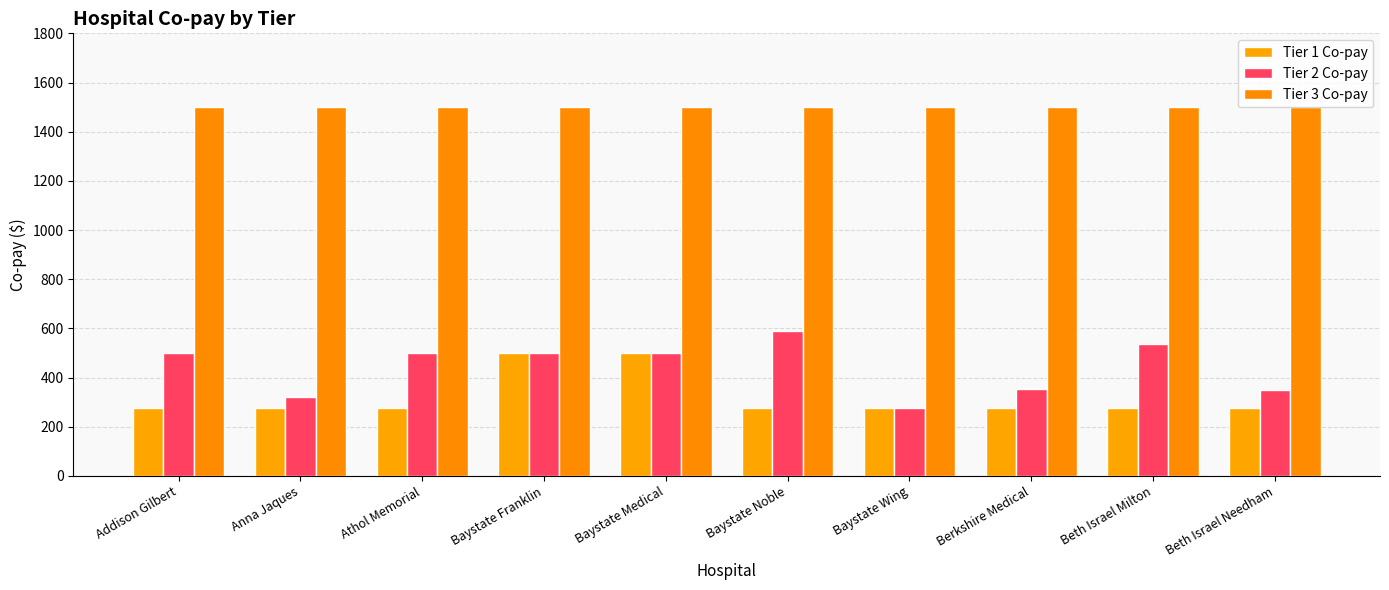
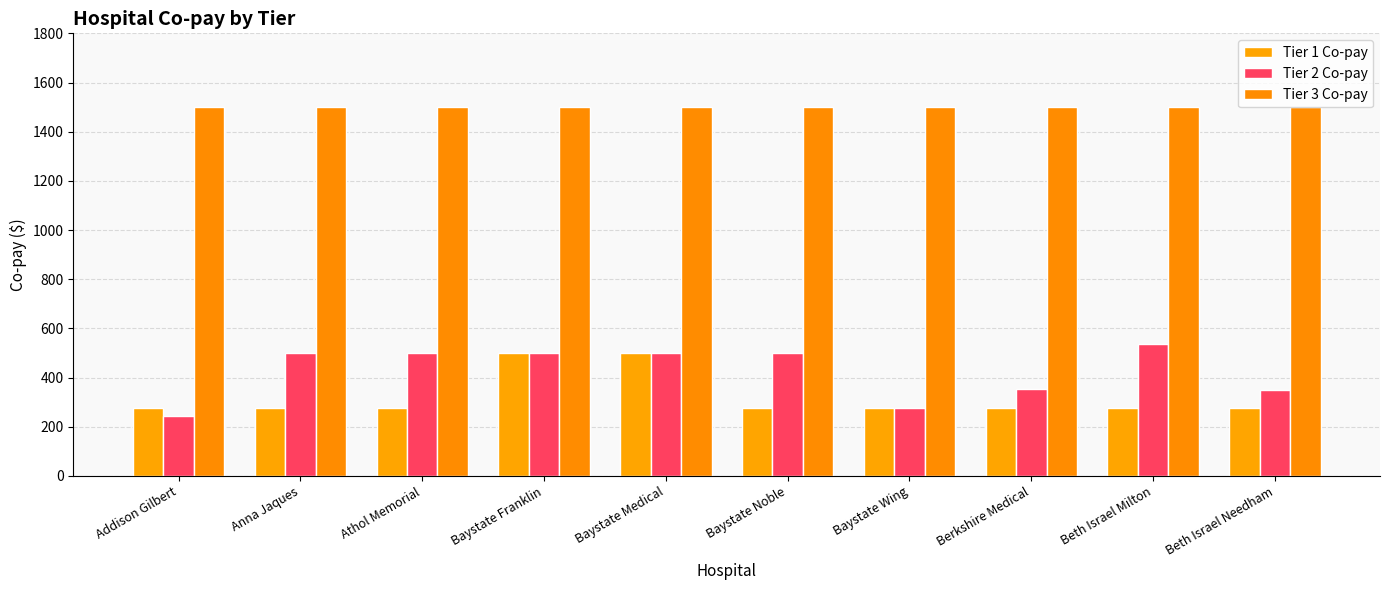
  {
    "Tier 2 Co-pay": {
-     "Addison Gilbert": 500,
-     "Anna Jaques": 320,
+     "Addison Gilbert": 250,
+     "Anna Jaques": 500,
      "Athol Memorial": 500,
      "Baystate Franklin": 500,
      "Baystate Medical": 500,
-     "Baystate Noble": 590,
+     "Baystate Noble": 500,
      "Baystate Wing": 280,
      "Berkshire Medical": 360,
      "Beth Israel Milton": 540,
      "Beth Israel Needham": 350
    }
  }
